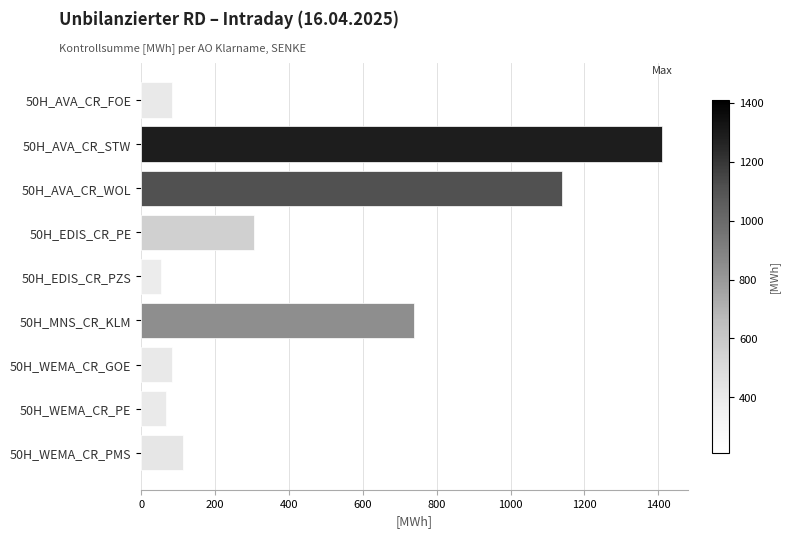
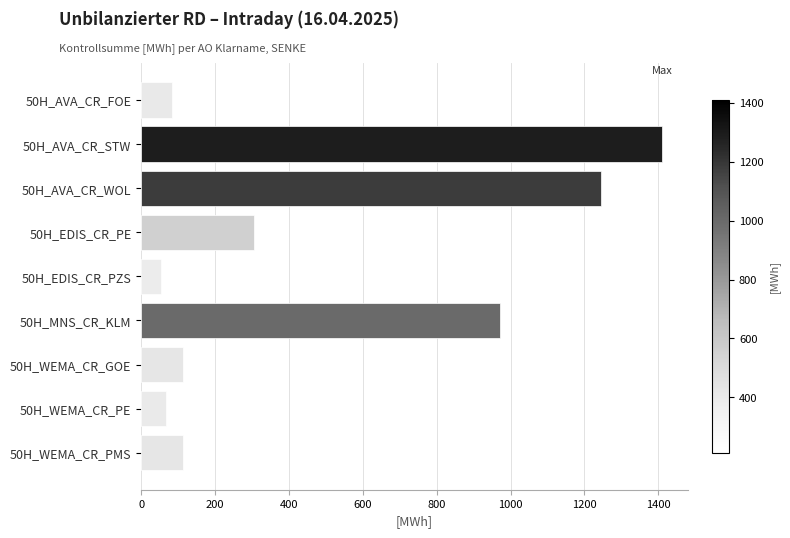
  {
    "50H_AVA_CR_FOE": 80,
    "50H_AVA_CR_STW": 1410,
-   "50H_AVA_CR_WOL": 1140,
+   "50H_AVA_CR_WOL": 1250,
    "50H_EDIS_CR_PE": 310,
    "50H_EDIS_CR_PZS": 50,
-   "50H_MNS_CR_KLM": 740,
-   "50H_WEMA_CR_GOE": 80,
+   "50H_MNS_CR_KLM": 970,
+   "50H_WEMA_CR_GOE": 110,
    "50H_WEMA_CR_PE": 70,
    "50H_WEMA_CR_PMS": 110
  }
